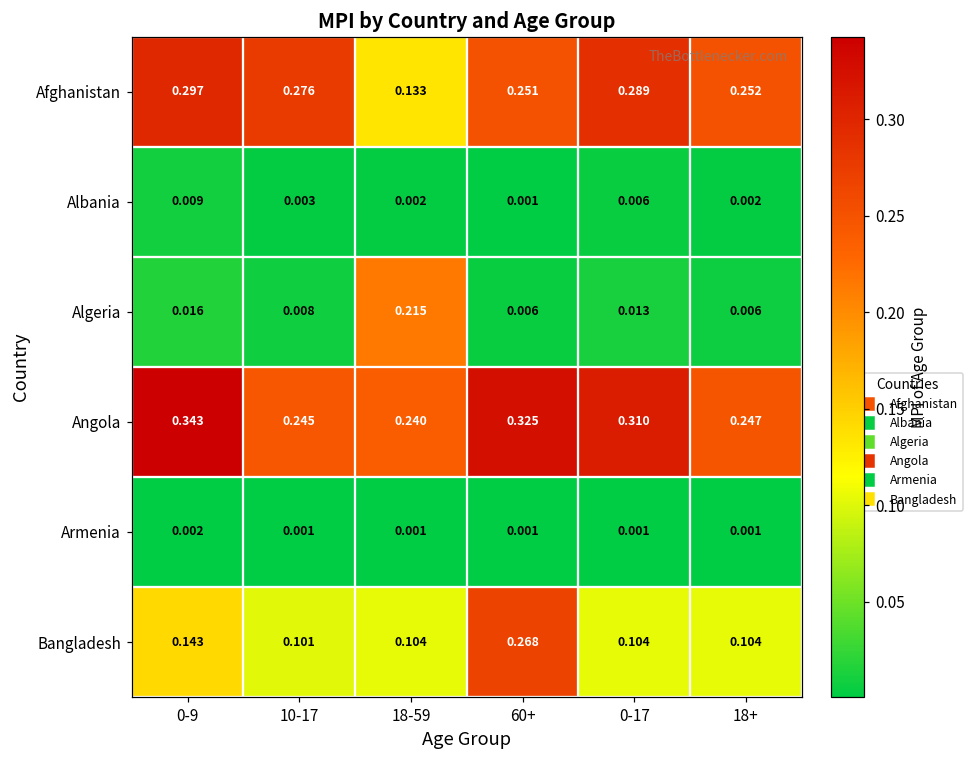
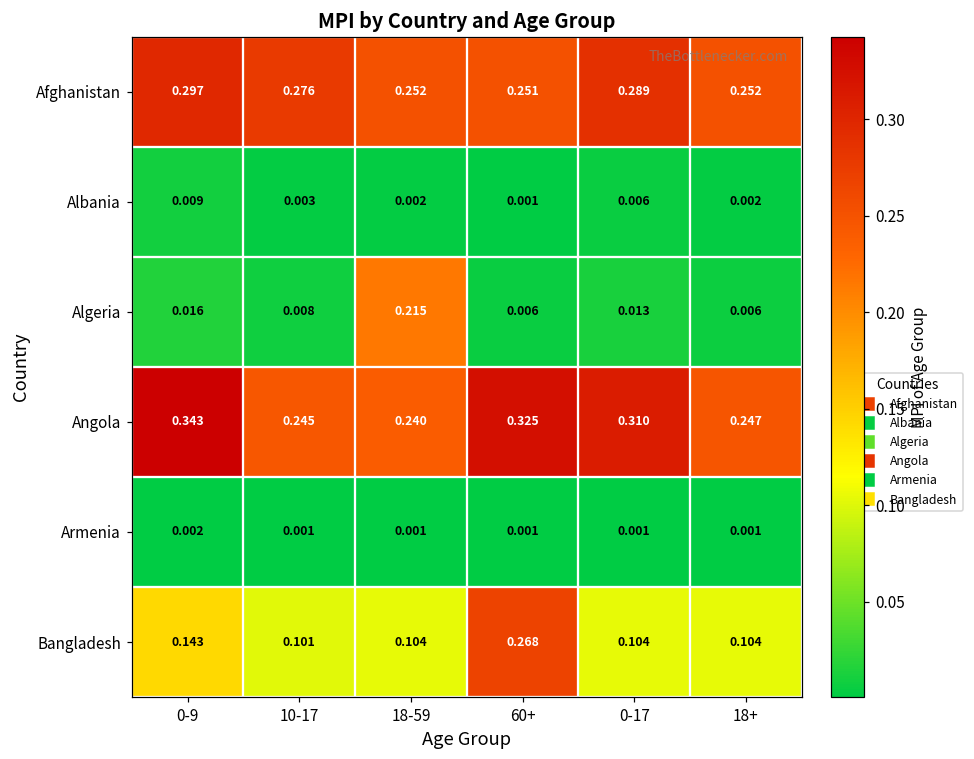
  {
    "Afghanistan": {
      "0-9": 0.297,
      "10-17": 0.276,
-     "18-59": 0.133,
+     "18-59": 0.252,
      "60+": 0.251,
      "0-17": 0.289
    },
    "Albania": {
      "0-9": 0.009,
      "10-17": 0.003,
      "18-59": 0.002,
      "60+": 0.001,
      "0-17": 0.006,
      "18+": 0.002
    },
    "Algeria": {
      "0-9": 0.016,
      "10-17": 0.008,
      "18-59": 0.215,
      "60+": 0.006,
      "0-17": 0.013,
      "18+": 0.006
    },
    "Angola": {
      "0-9": 0.343,
      "10-17": 0.245,
      "18-59": 0.240,
      "60+": 0.325,
      "0-17": 0.310,
      "18+": 0.247
    },
    "Armenia": {
      "0-9": 0.002,
      "10-17": 0.001,
      "18-59": 0.001,
      "60+": 0.001,
      "0-17": 0.001,
      "18+": 0.001
    },
    "Bangladesh": {
      "0-9": 0.143,
      "10-17": 0.101,
      "18-59": 0.104,
      "60+": 0.268,
      "0-17": 0.104,
      "18+": 0.104
    }
  }
